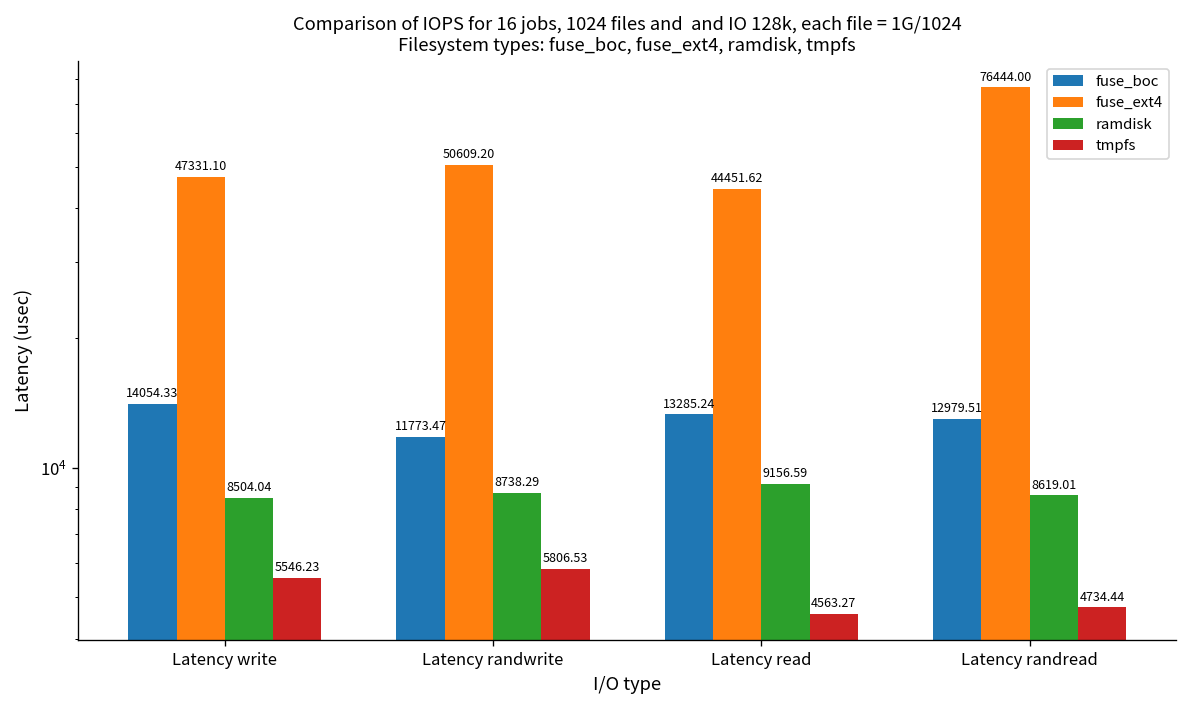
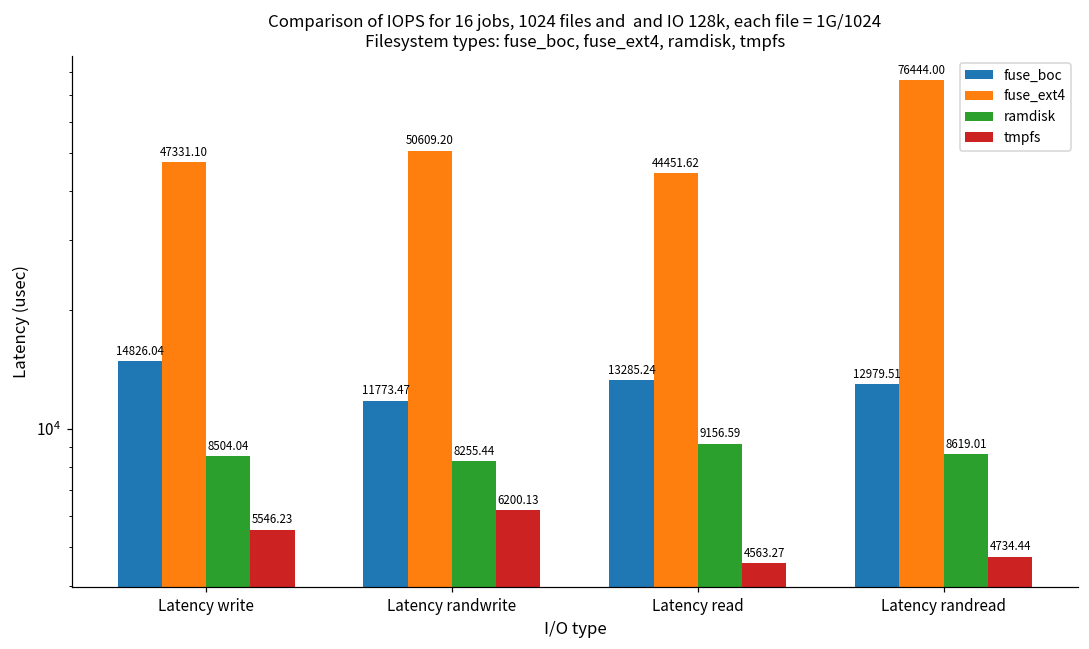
  {
    "fuse_boc": {
-     "Latency write": 14054.33,
+     "Latency write": 14826.04,
      "Latency randwrite": 11773.47,
      "Latency read": 13285.24,
      "Latency randread": 12979.51
    },
    "fuse_ext4": {
      "Latency write": 47331.10,
      "Latency randwrite": 50609.20,
      "Latency read": 44451.62,
      "Latency randread": 76444.00
    },
    "ramdisk": {
      "Latency write": 8504.04,
-     "Latency randwrite": 8738.29,
+     "Latency randwrite": 8255.44,
      "Latency read": 9156.59,
      "Latency randread": 8619.01
    },
    "tmpfs": {
      "Latency write": 5546.23,
-     "Latency randwrite": 5806.53,
+     "Latency randwrite": 6200.13,
      "Latency read": 4563.27,
      "Latency randread": 4734.44
    }
  }
